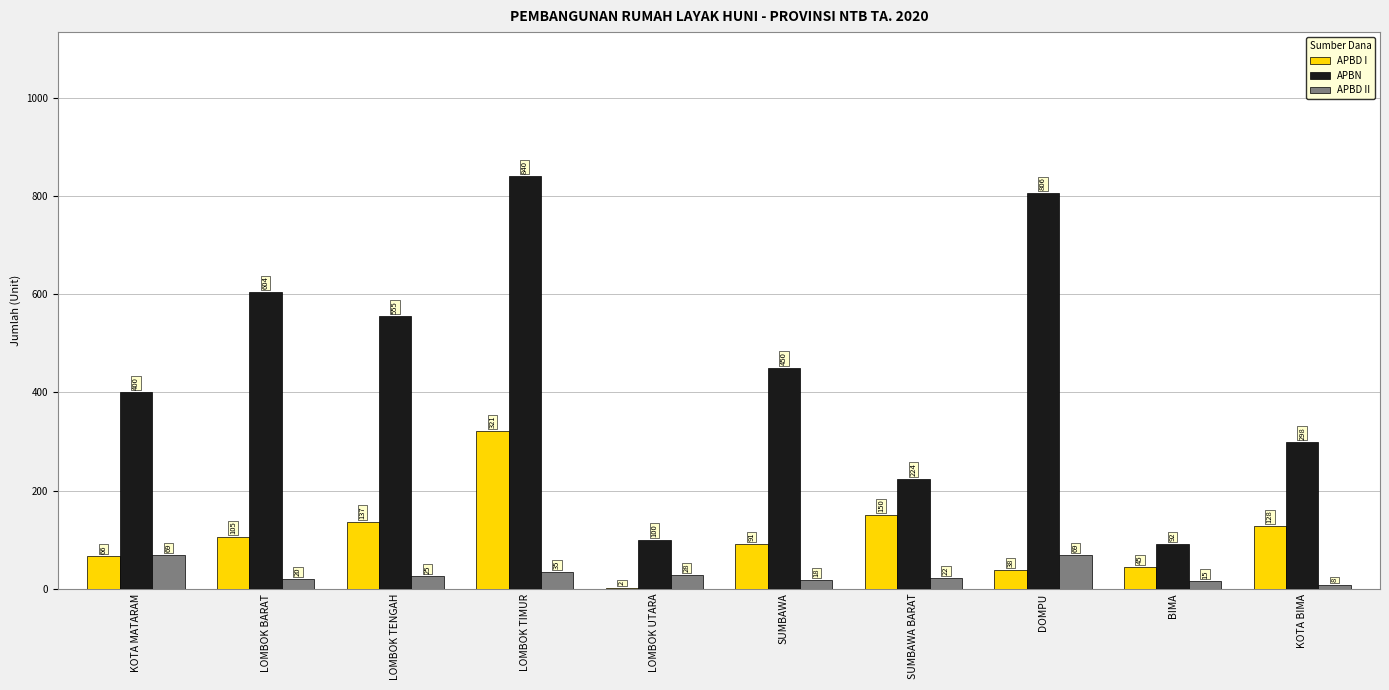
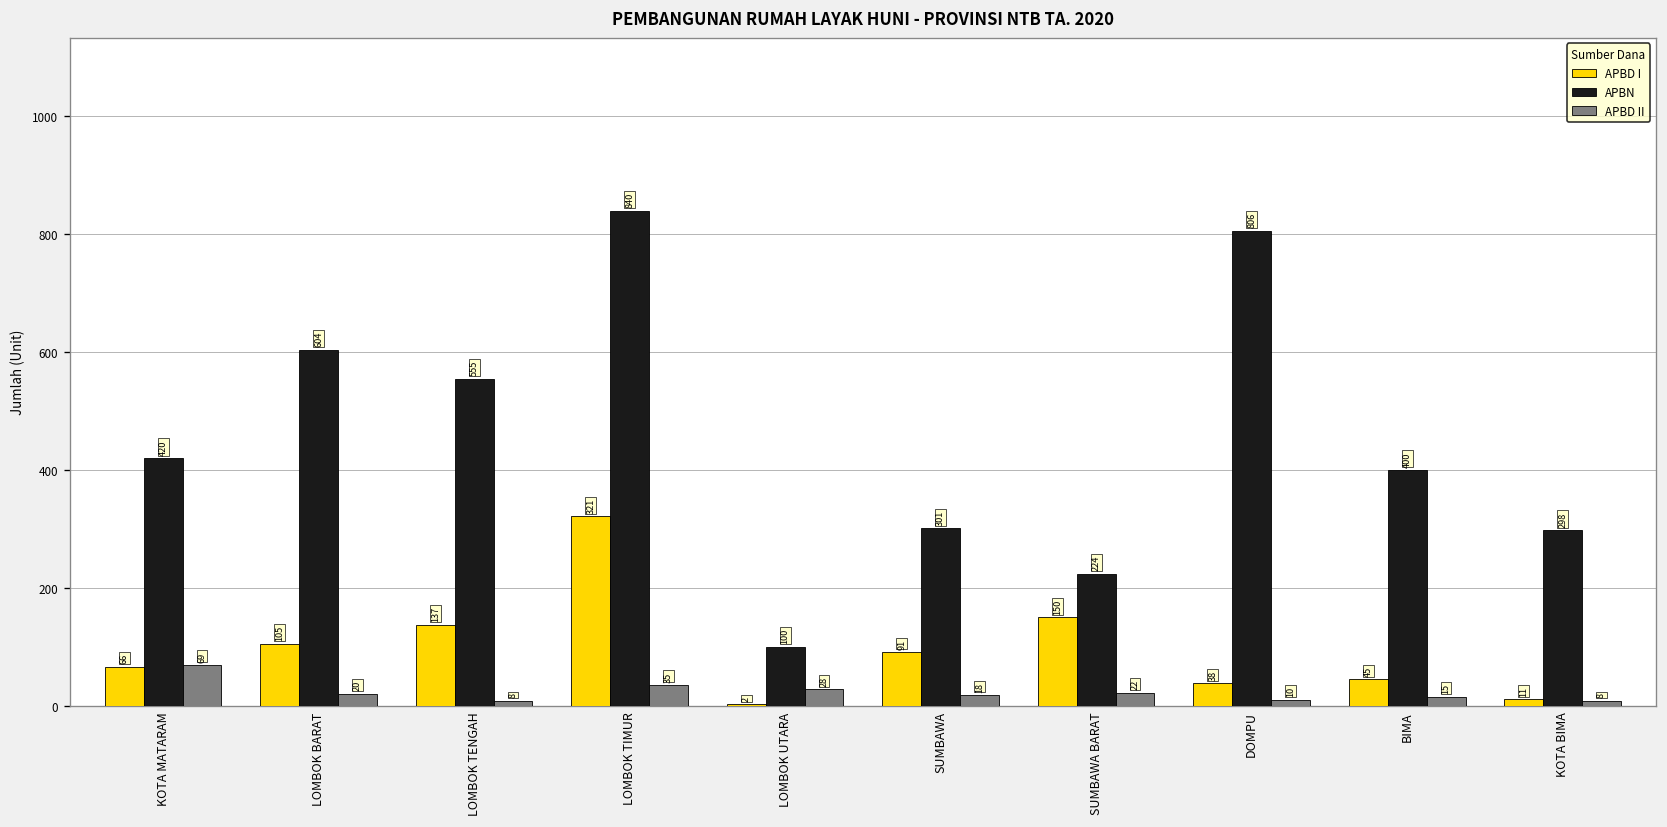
  {
    "APBD I": {
-     "KOTA BIMA": 128
+     "KOTA BIMA": 11
    },
    "APBN": {
-     "KOTA MATARAM": 400,
-     "SUMBAWA": 450,
-     "BIMA": 92
+     "KOTA MATARAM": 420,
+     "SUMBAWA": 301,
+     "BIMA": 400
    },
    "APBD II": {
-     "LOMBOK TENGAH": 25,
-     "DOMPU": 69
+     "LOMBOK TENGAH": 8,
+     "DOMPU": 10
    }
  }
